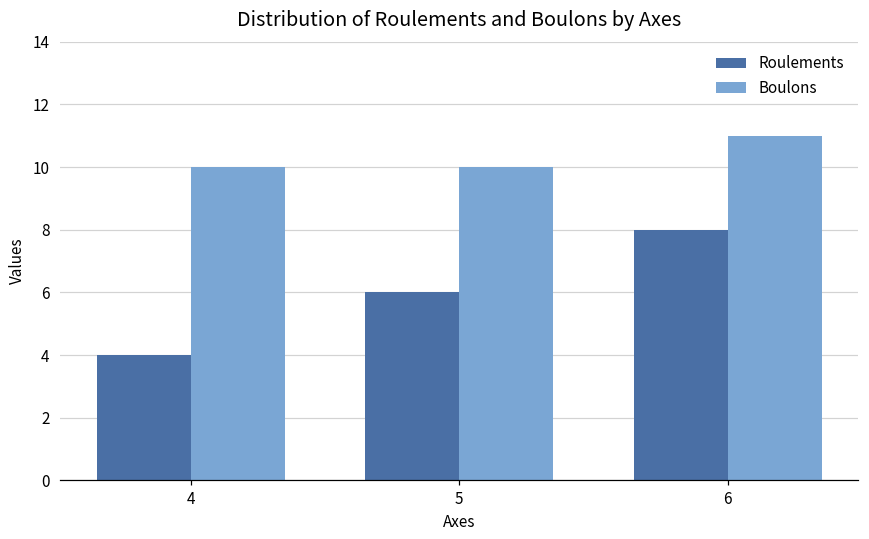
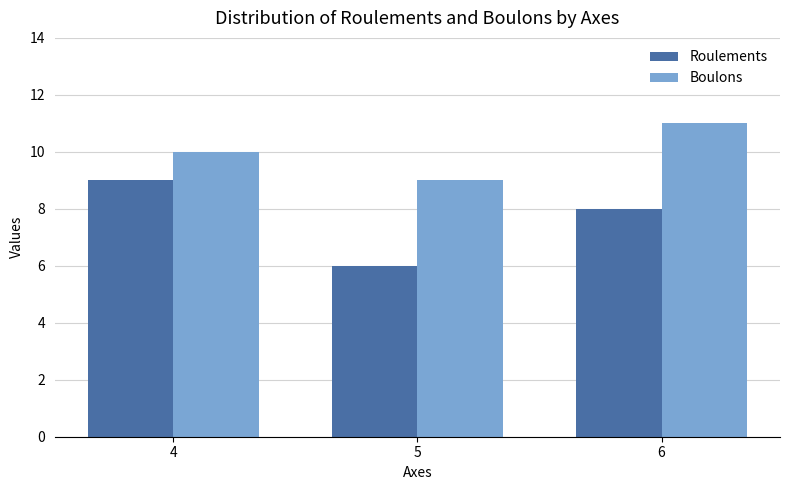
  {
    "Roulements": {
-     "4": 4,
+     "4": 9,
      "5": 6,
      "6": 8
    },
    "Boulons": {
      "4": 10,
-     "5": 10,
+     "5": 9,
      "6": 11
    }
  }
